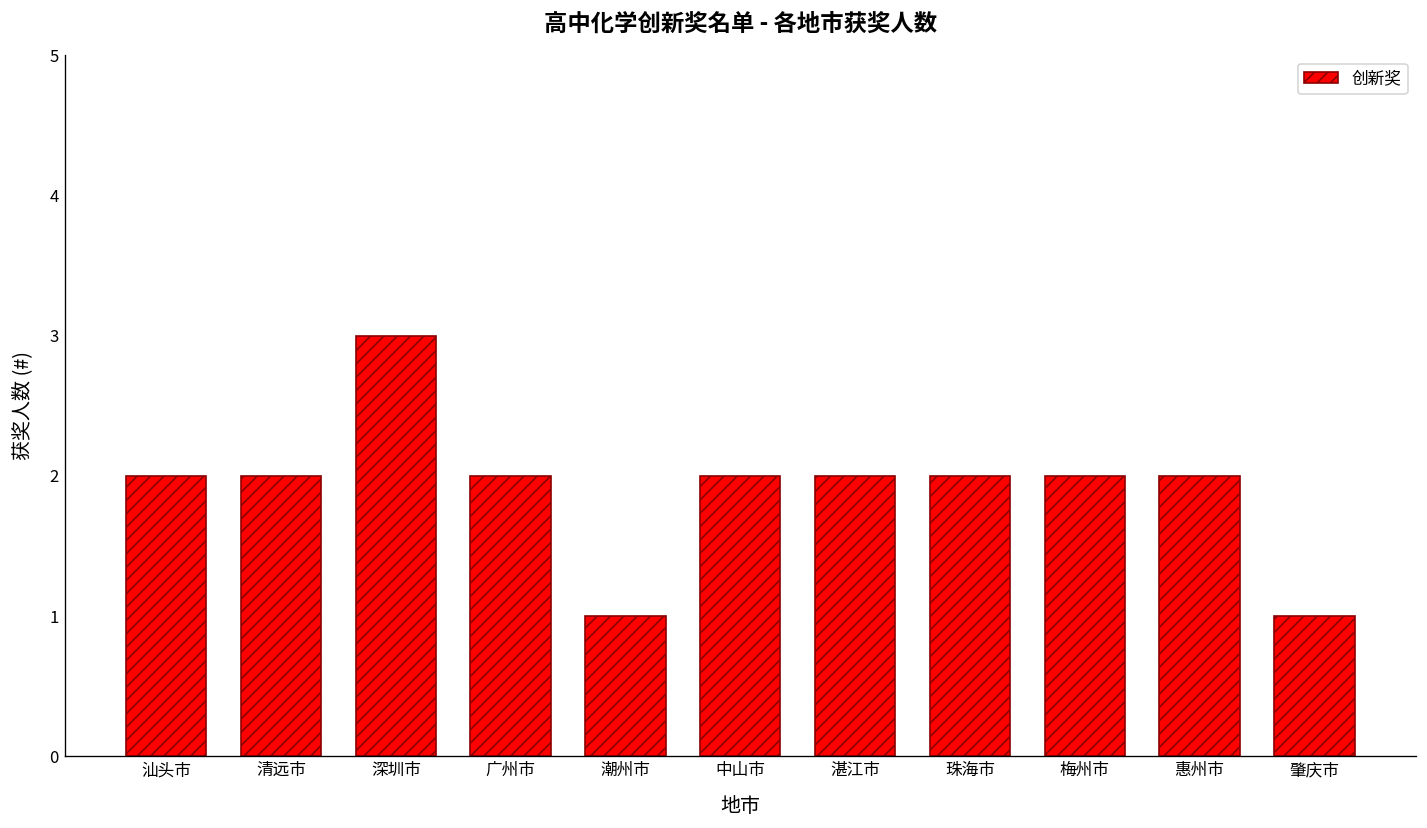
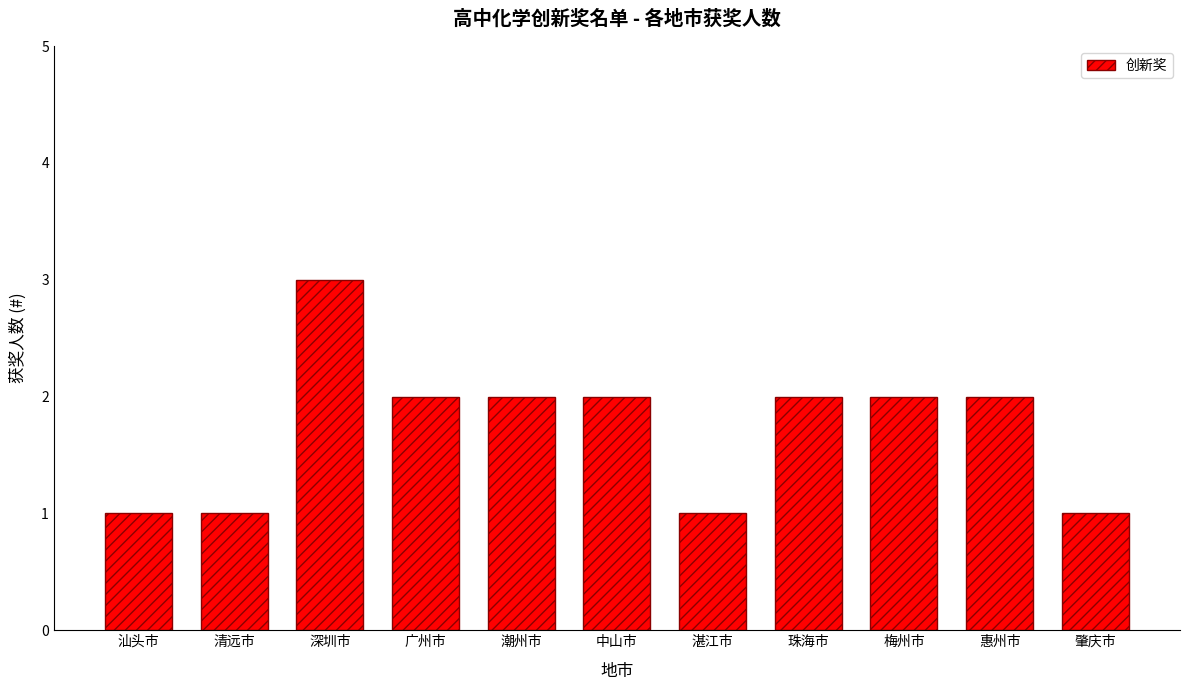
  {
-   "汕头市": 2,
-   "清远市": 2,
+   "汕头市": 1,
+   "清远市": 1,
    "深圳市": 3,
    "广州市": 2,
-   "潮州市": 1,
+   "潮州市": 2,
    "中山市": 2,
-   "湛江市": 2,
+   "湛江市": 1,
    "珠海市": 2,
    "梅州市": 2,
    "惠州市": 2,
    "肇庆市": 1
  }
